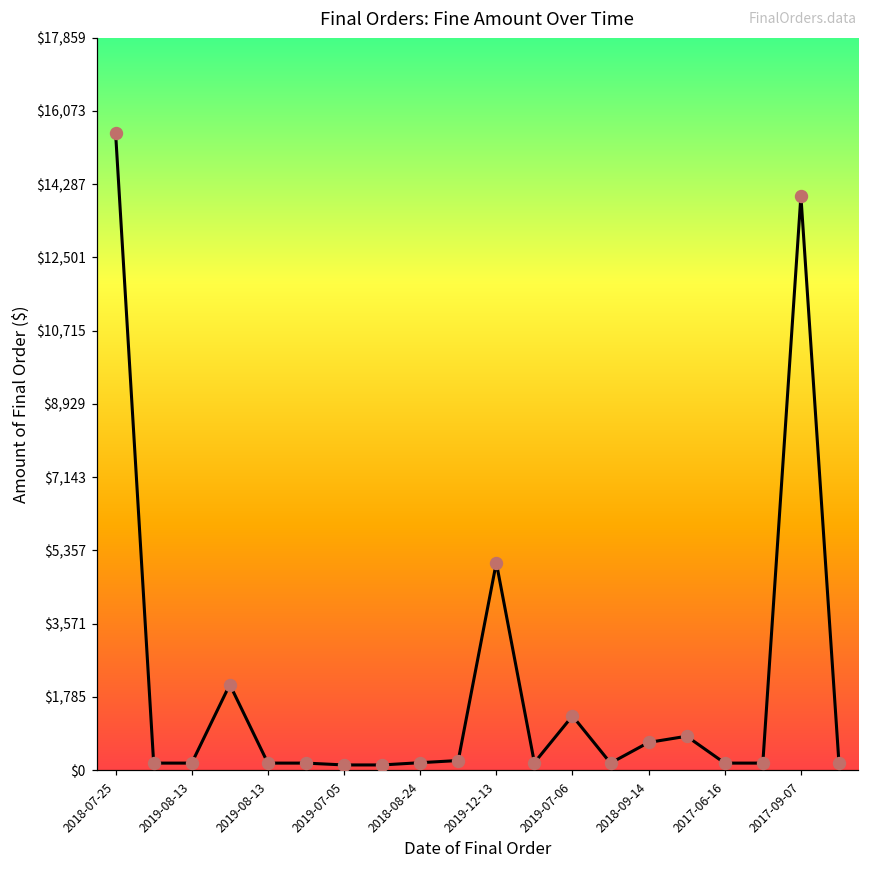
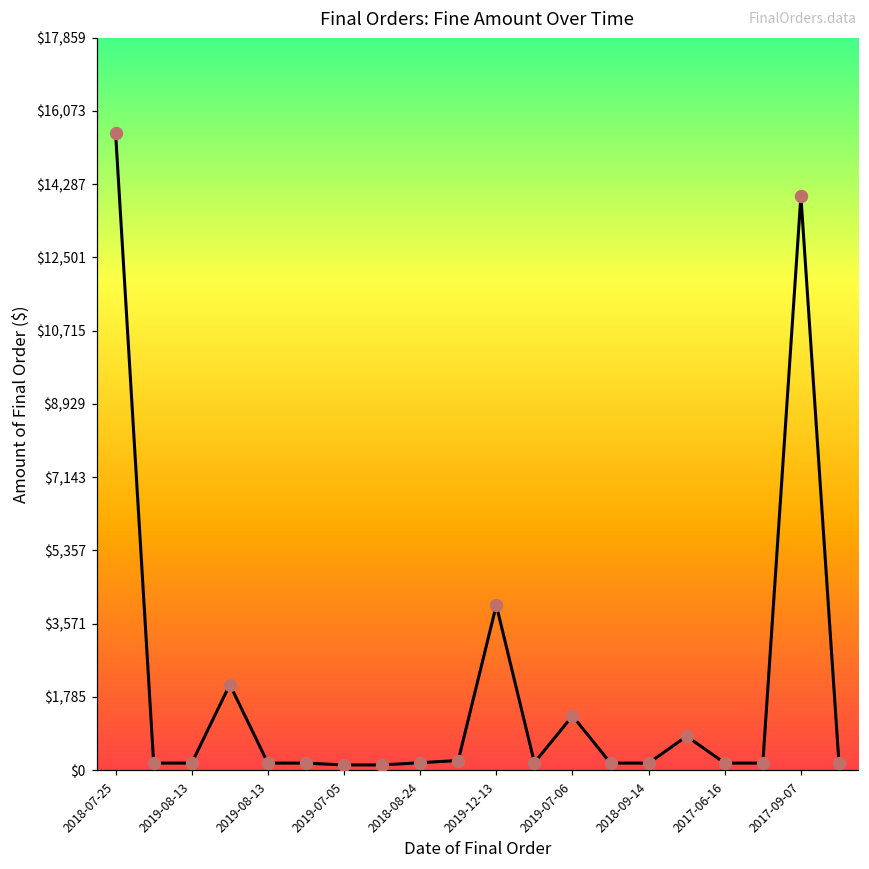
  {
    "2018-07-25": "$15,500",
    "2019-07-05": "$100",
-   "2019-12-13": "$5,100",
+   "2019-12-13": "$4,000",
    "2019-07-06": "$1,300",
-   "2018-09-14": "$700",
+   "2018-09-14": "$200",
    "2017-06-16": "$200",
    "2017-09-07": "$14,000"
  }
